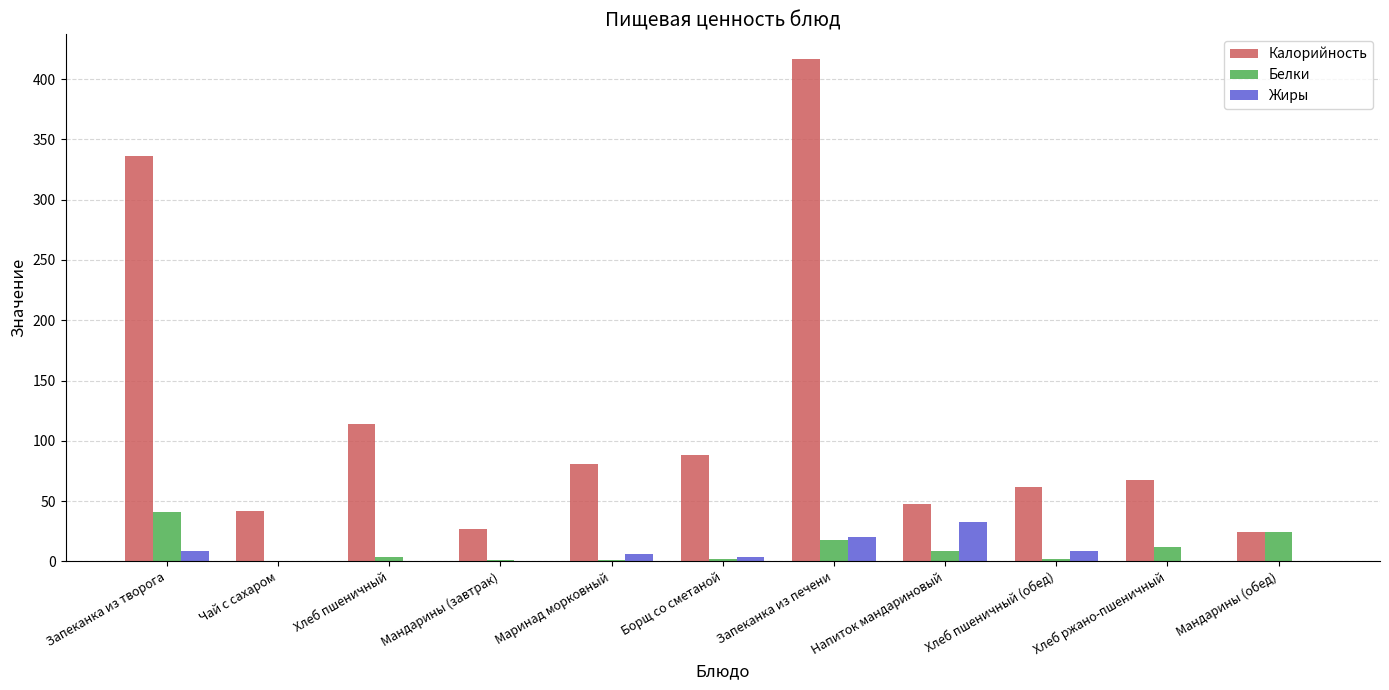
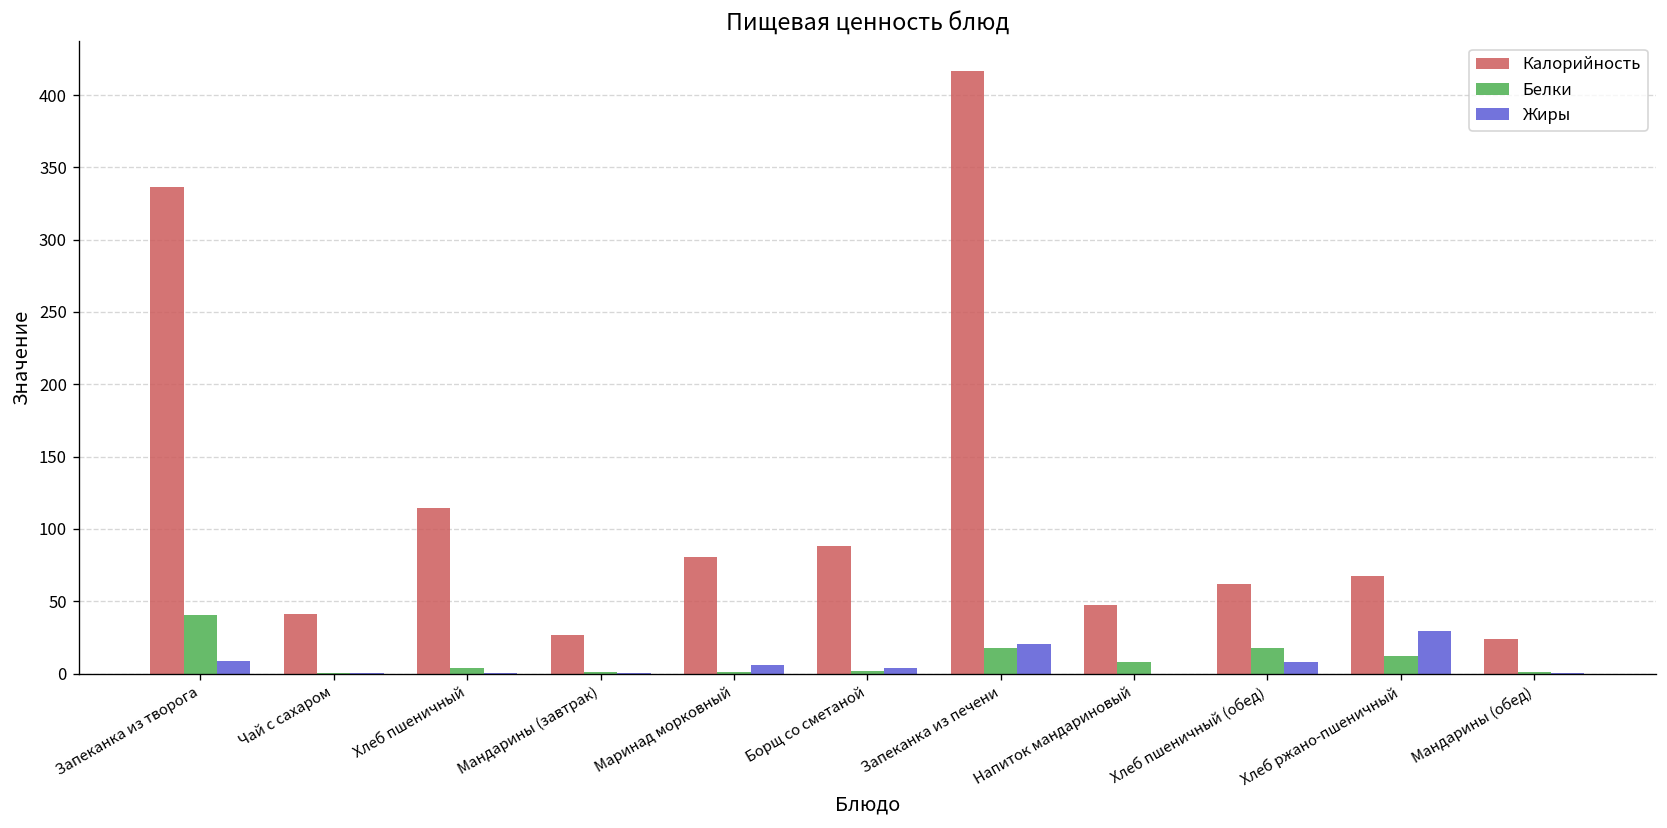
  {
    "Калорийность": {
      "Запеканка из творога": 337,
      "Чай с сахаром": 41,
      "Хлеб пшеничный": 114,
      "Мандарины (завтрак)": 27,
      "Маринад морковный": 81,
      "Борщ со сметаной": 88,
      "Запеканка из печени": 416,
      "Напиток мандариновый": 48,
      "Хлеб пшеничный (обед)": 62,
      "Хлеб ржано-пшеничный": 67,
      "Мандарины (обед)": 24
    },
    "Белки": {
      "Запеканка из творога": 41,
      "Хлеб пшеничный": 4,
      "Запеканка из печени": 17,
      "Напиток мандариновый": 8,
-     "Хлеб пшеничный (обед)": 2,
+     "Хлеб пшеничный (обед)": 18,
      "Хлеб ржано-пшеничный": 12,
-     "Мандарины (обед)": 24
+     "Мандарины (обед)": 1
    },
    "Жиры": {
      "Запеканка из творога": 8,
      "Маринад морковный": 6,
      "Борщ со сметаной": 4,
      "Запеканка из печени": 21,
-     "Напиток мандариновый": 32,
+     "Напиток мандариновый": 0,
      "Хлеб пшеничный (обед)": 8,
-     "Хлеб ржано-пшеничный": 0
+     "Хлеб ржано-пшеничный": 30
    }
  }
